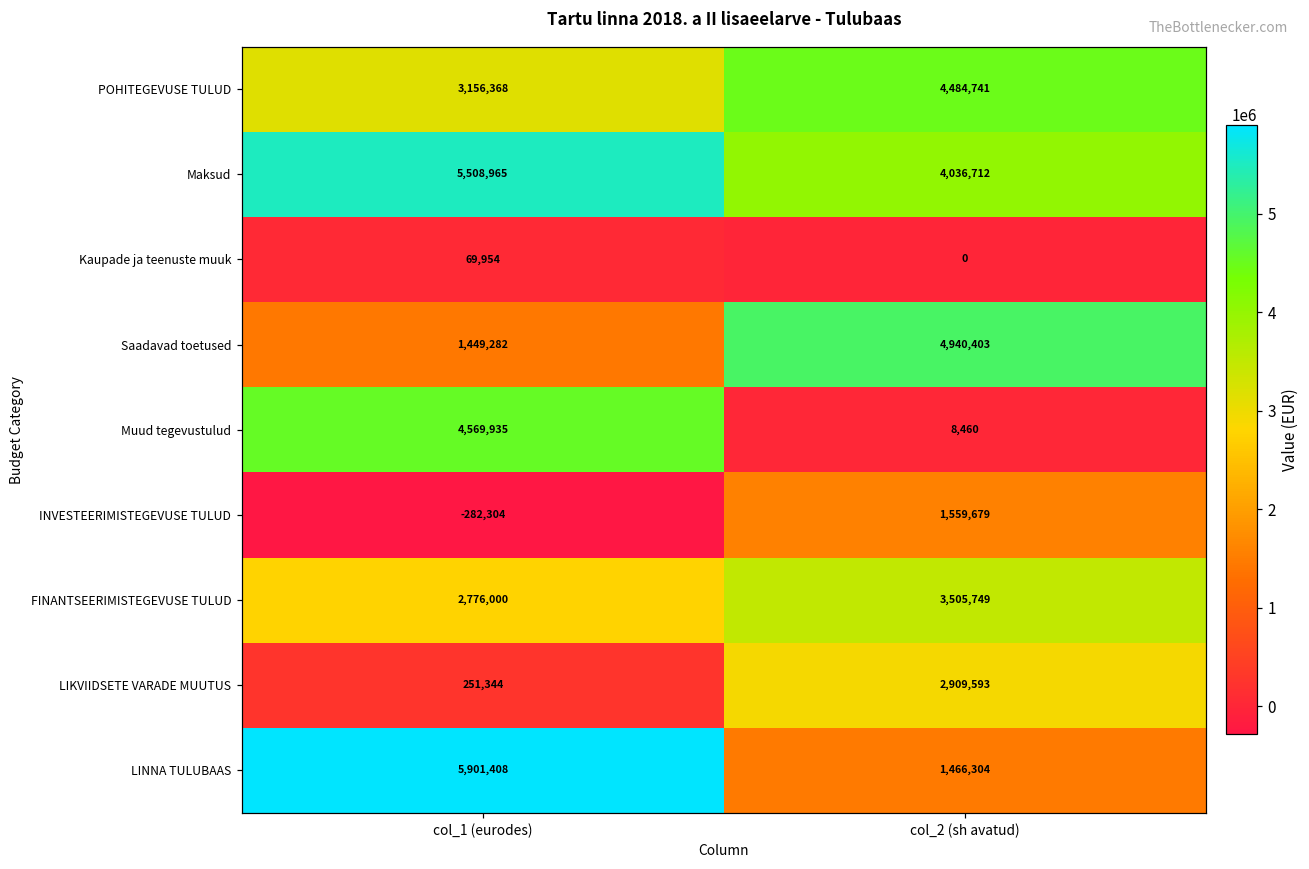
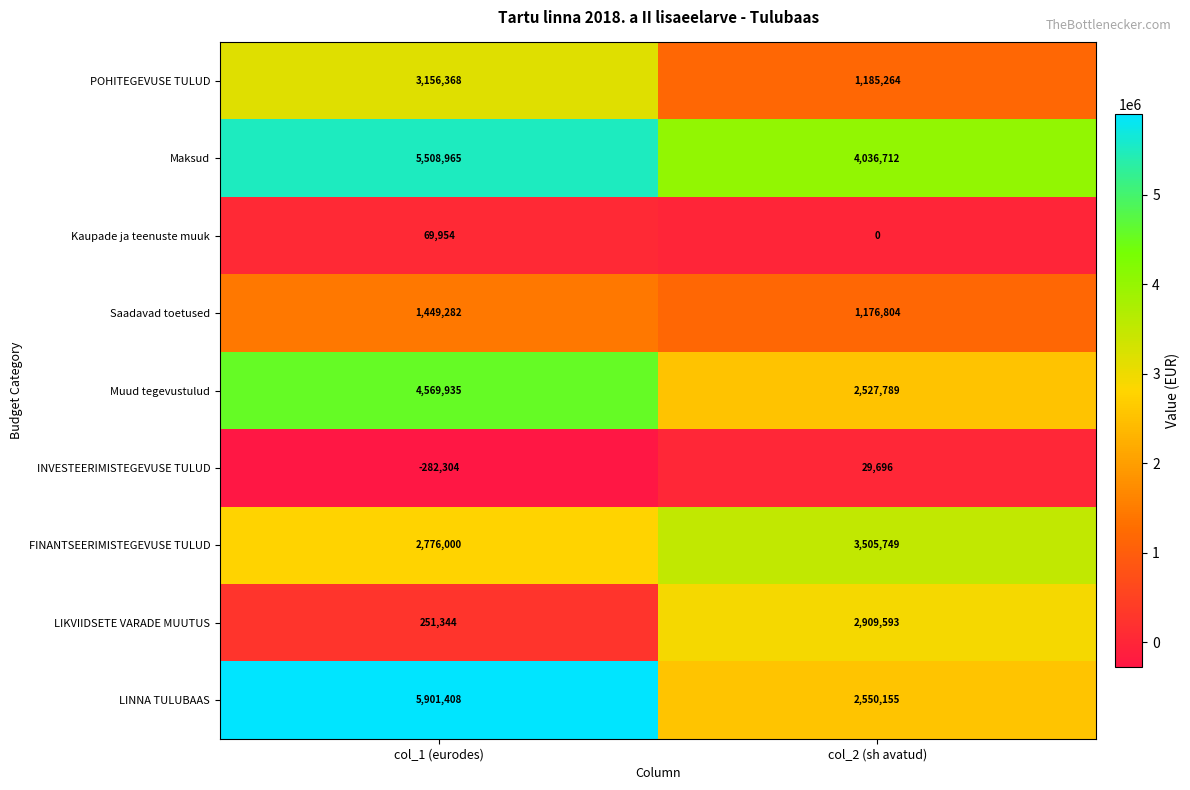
  {
    "POHITEGEVUSE TULUD": {
      "col_1 (eurodes)": "3,156,368",
-     "col_2 (sh avatud)": "4,484,741"
+     "col_2 (sh avatud)": "1,185,264"
    },
    "Maksud": {
      "col_1 (eurodes)": "5,508,965",
      "col_2 (sh avatud)": "4,036,712"
    },
    "Kaupade ja teenuste muuk": {
      "col_1 (eurodes)": "69,954",
      "col_2 (sh avatud)": "0"
    },
    "Saadavad toetused": {
      "col_1 (eurodes)": "1,449,282",
-     "col_2 (sh avatud)": "4,940,403"
+     "col_2 (sh avatud)": "1,176,804"
    },
    "Muud tegevustulud": {
      "col_1 (eurodes)": "4,569,935",
-     "col_2 (sh avatud)": "8,460"
+     "col_2 (sh avatud)": "2,527,789"
    },
    "INVESTEERIMISTEGEVUSE TULUD": {
      "col_1 (eurodes)": "-282,304",
-     "col_2 (sh avatud)": "1,559,679"
+     "col_2 (sh avatud)": "29,696"
    },
    "FINANTSEERIMISTEGEVUSE TULUD": {
      "col_1 (eurodes)": "2,776,000",
      "col_2 (sh avatud)": "3,505,749"
    },
    "LIKVIIDSETE VARADE MUUTUS": {
      "col_1 (eurodes)": "251,344",
      "col_2 (sh avatud)": "2,909,593"
    },
    "LINNA TULUBAAS": {
      "col_1 (eurodes)": "5,901,408",
-     "col_2 (sh avatud)": "1,466,304"
+     "col_2 (sh avatud)": "2,550,155"
    }
  }
